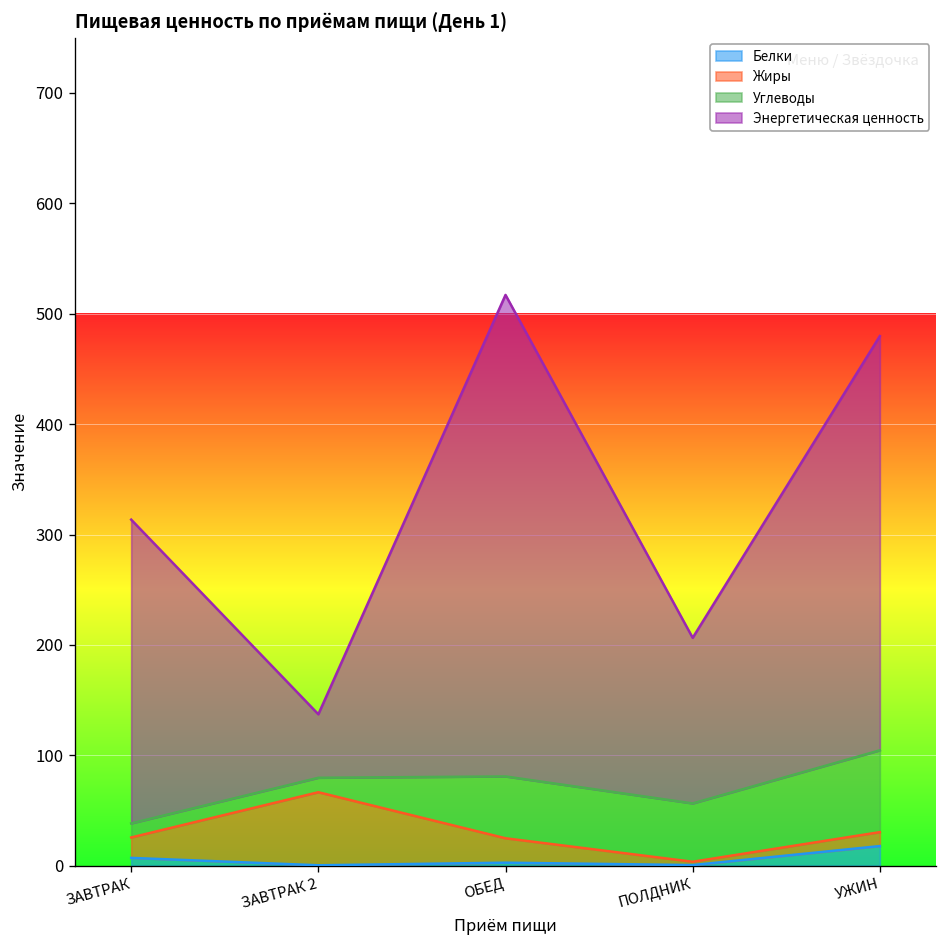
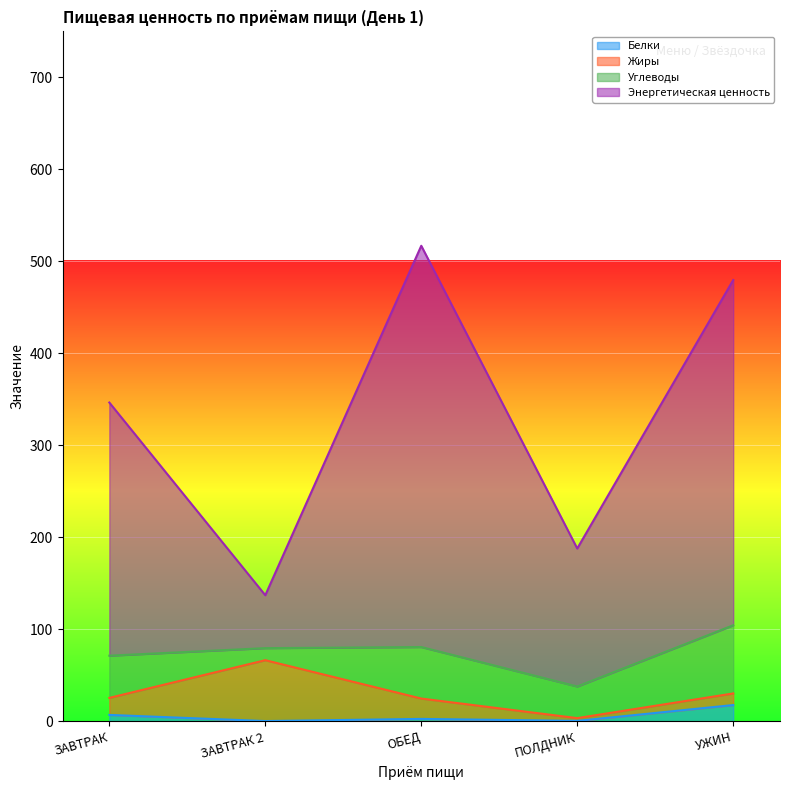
  {
    "Белки": {
      "ЗАВТРАК": 10,
      "ЗАВТРАК 2": 0,
      "ОБЕД": 0,
      "ПОЛДНИК": 0,
      "УЖИН": 20
    },
    "Жиры": {
      "ЗАВТРАК": 20,
      "ЗАВТРАК 2": 70,
      "ОБЕД": 20,
      "ПОЛДНИК": 0,
      "УЖИН": 10
    },
    "Углеводы": {
-     "ЗАВТРАК": 10,
+     "ЗАВТРАК": 50,
      "ЗАВТРАК 2": 10,
      "ОБЕД": 60,
-     "ПОЛДНИК": 50,
+     "ПОЛДНИК": 30,
      "УЖИН": 70
    },
    "Энергетическая ценность": {
      "ЗАВТРАК": 280,
      "ЗАВТРАК 2": 60,
      "ОБЕД": 440,
      "ПОЛДНИК": 150,
      "УЖИН": 380
    }
  }
